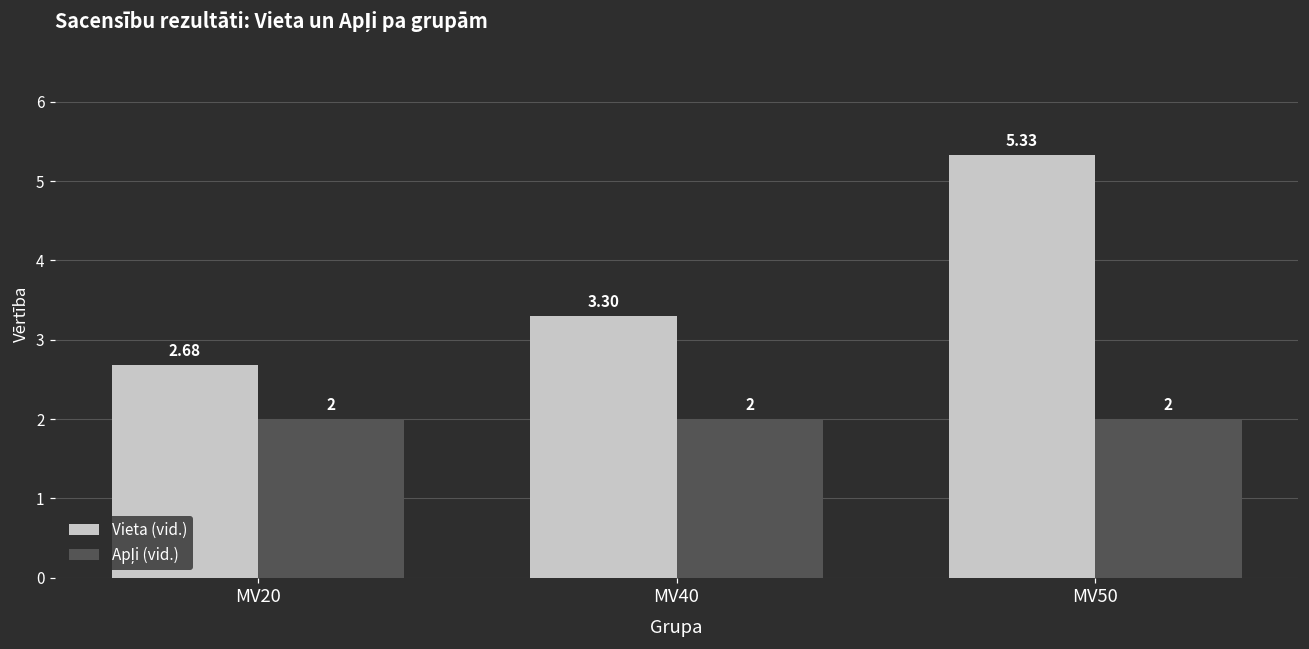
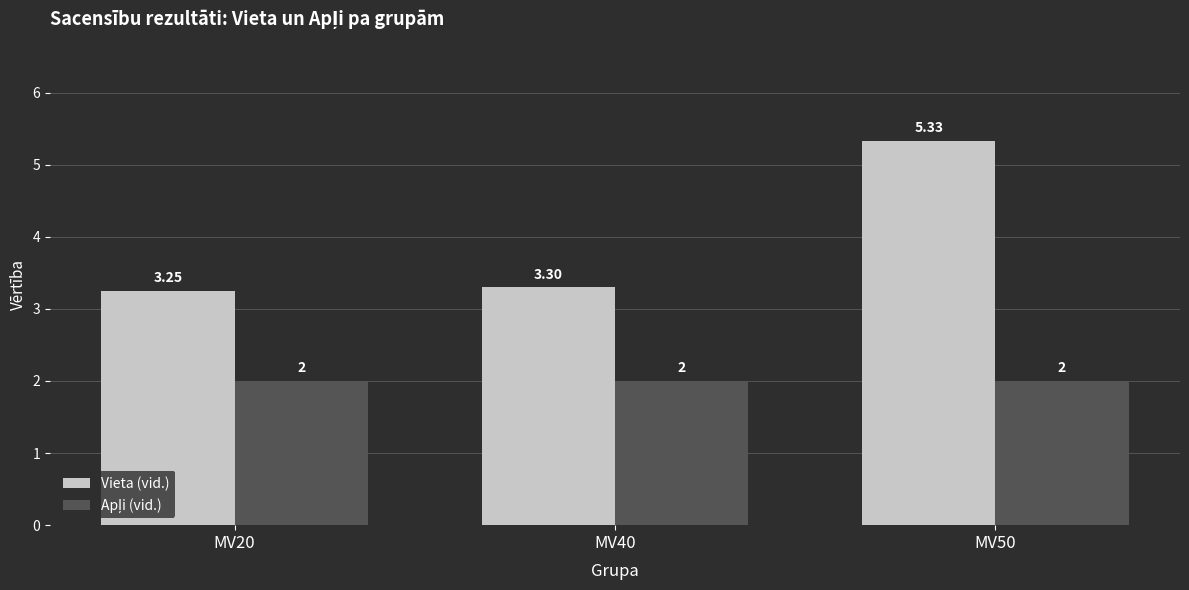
  {
    "Vieta (vid.)": {
-     "MV20": 2.68,
+     "MV20": 3.25,
      "MV40": 3.30,
      "MV50": 5.33
    },
    "Apļi (vid.)": {
      "MV20": 2,
      "MV40": 2,
      "MV50": 2
    }
  }
